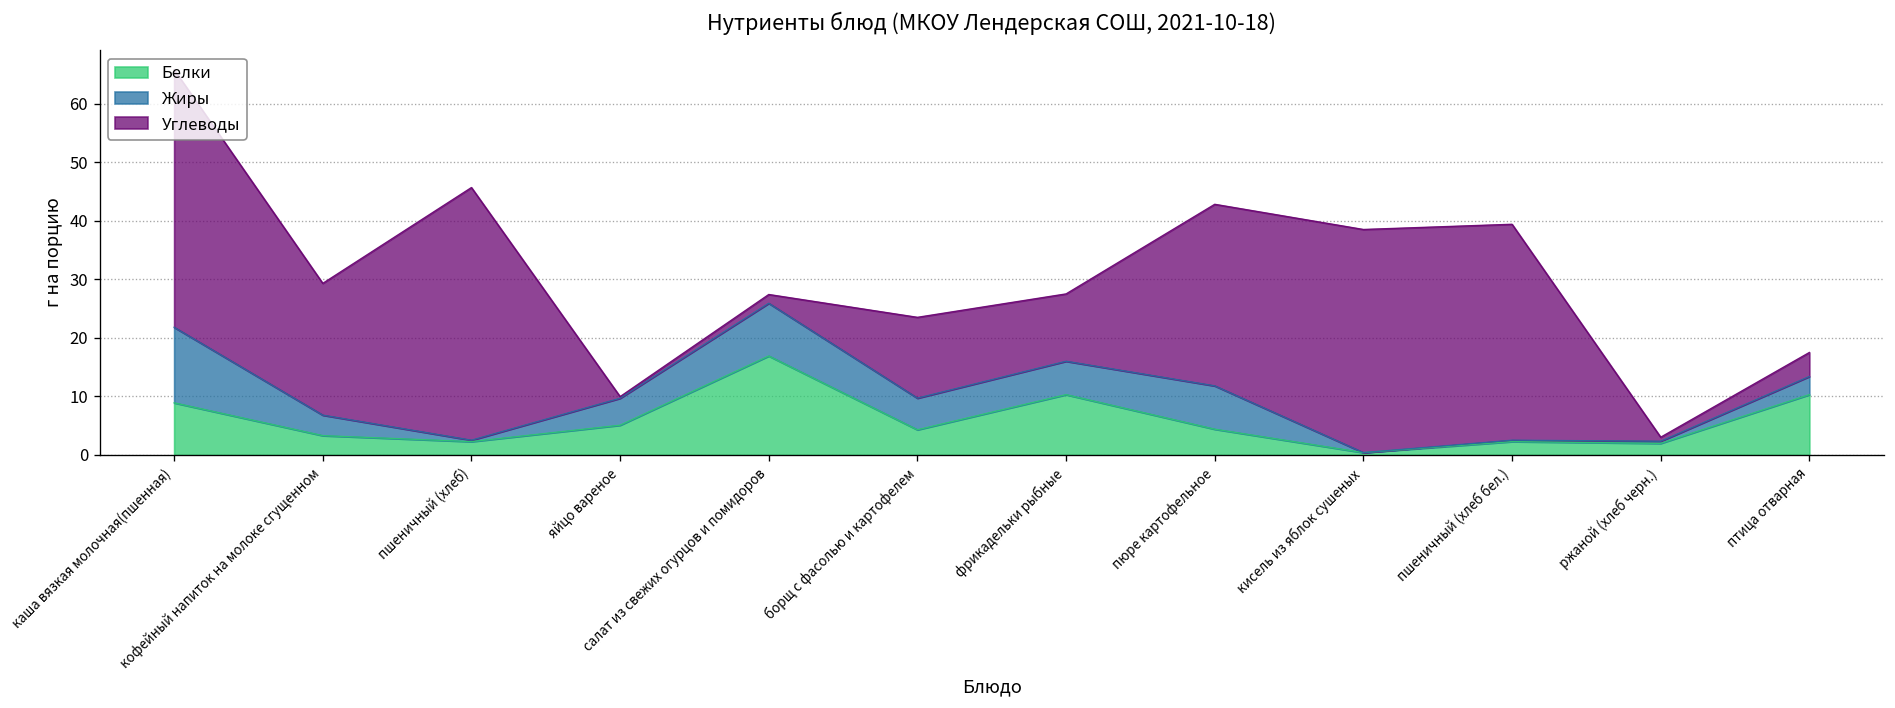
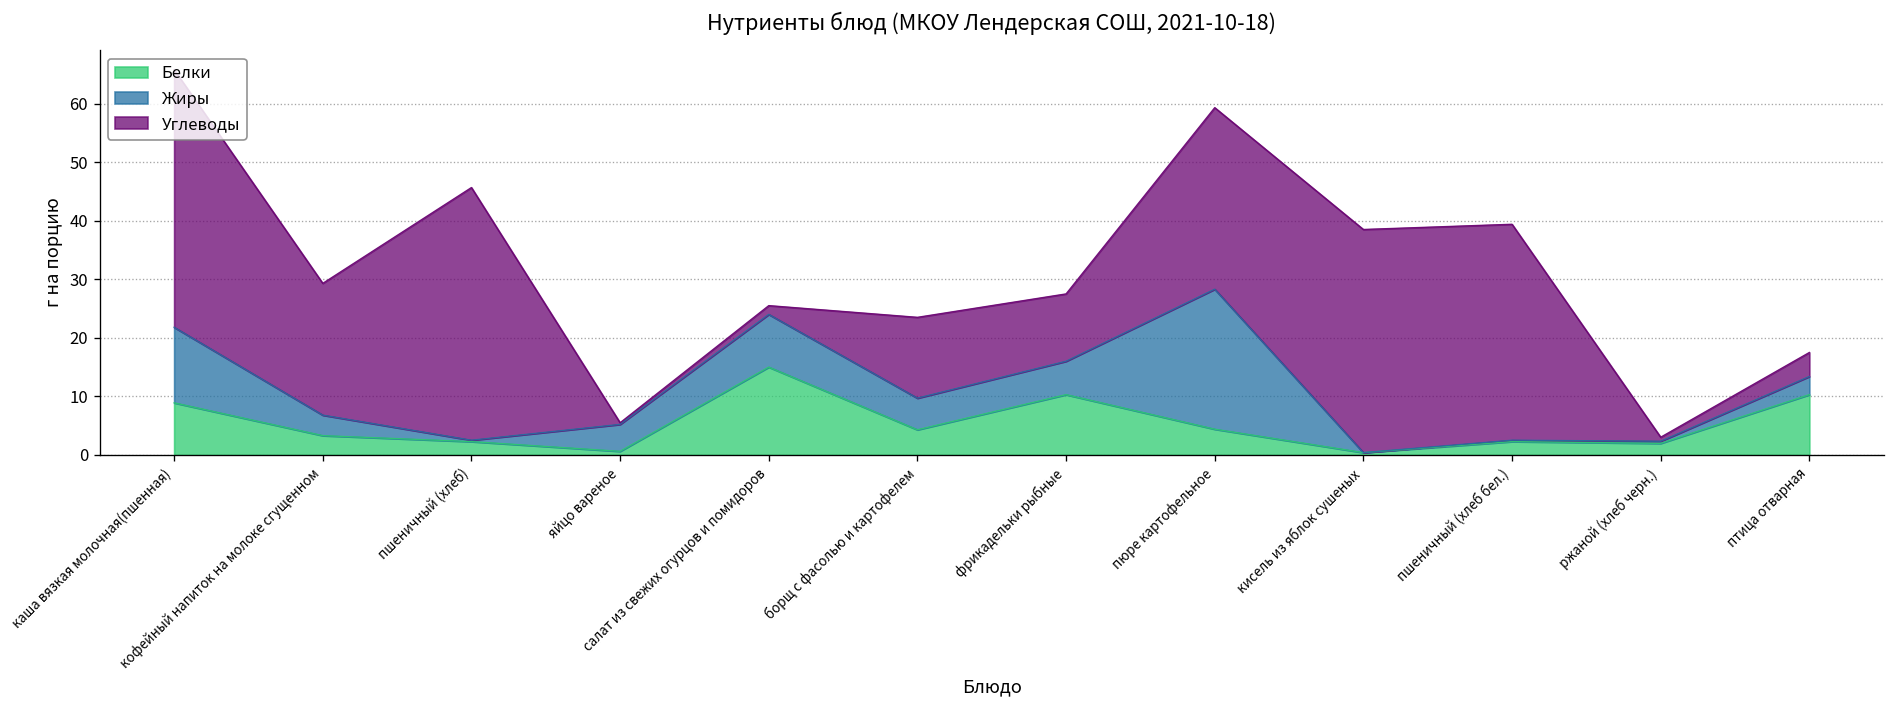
  {
    "Белки": {
      "каша вязкая молочная(пшенная)": 9,
      "кофейный напиток на молоке сгущенном": 3,
-     "яйцо вареное": 5,
-     "салат из свежих огурцов и помидоров": 17,
+     "яйцо вареное": 1,
+     "салат из свежих огурцов и помидоров": 15,
      "борщ с фасолью и картофелем": 4,
      "фрикадельки рыбные": 10,
      "пюре картофельное": 4,
      "птица отварная": 10
    },
    "Жиры": {
      "каша вязкая молочная(пшенная)": 13,
      "кофейный напиток на молоке сгущенном": 4,
      "салат из свежих огурцов и помидоров": 9,
      "борщ с фасолью и картофелем": 5,
      "фрикадельки рыбные": 6,
-     "пюре картофельное": 7,
+     "пюре картофельное": 24,
      "птица отварная": 3
    },
    "Углеводы": {
      "кофейный напиток на молоке сгущенном": 23,
      "пшеничный (хлеб)": 43,
      "салат из свежих огурцов и помидоров": 2,
      "борщ с фасолью и картофелем": 14,
      "фрикадельки рыбные": 12,
      "пюре картофельное": 31,
      "кисель из яблок сушеных": 38,
      "пшеничный (хлеб бел.)": 37,
      "ржаной (хлеб черн.)": 1,
      "птица отварная": 4
    }
  }
